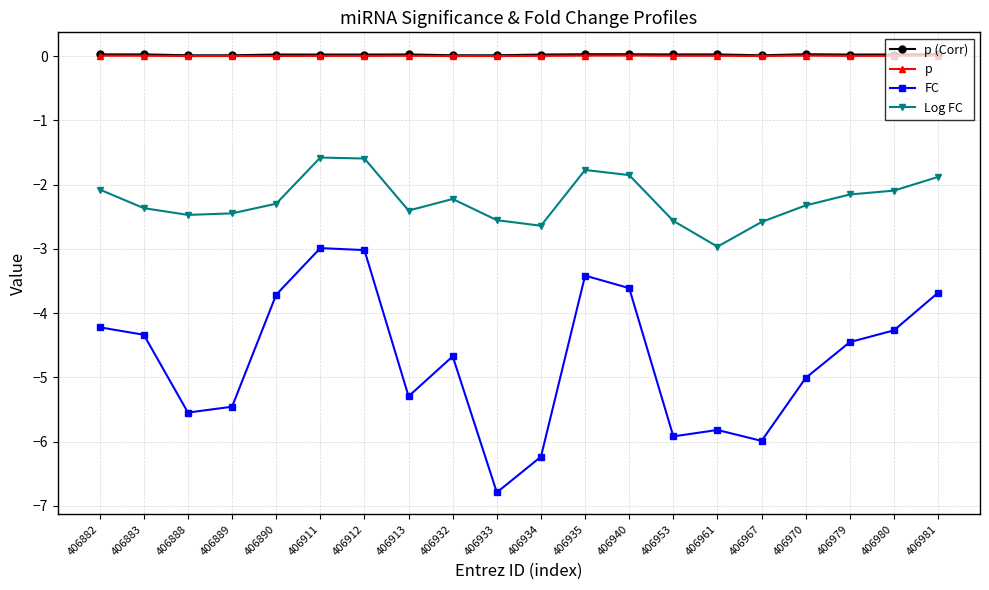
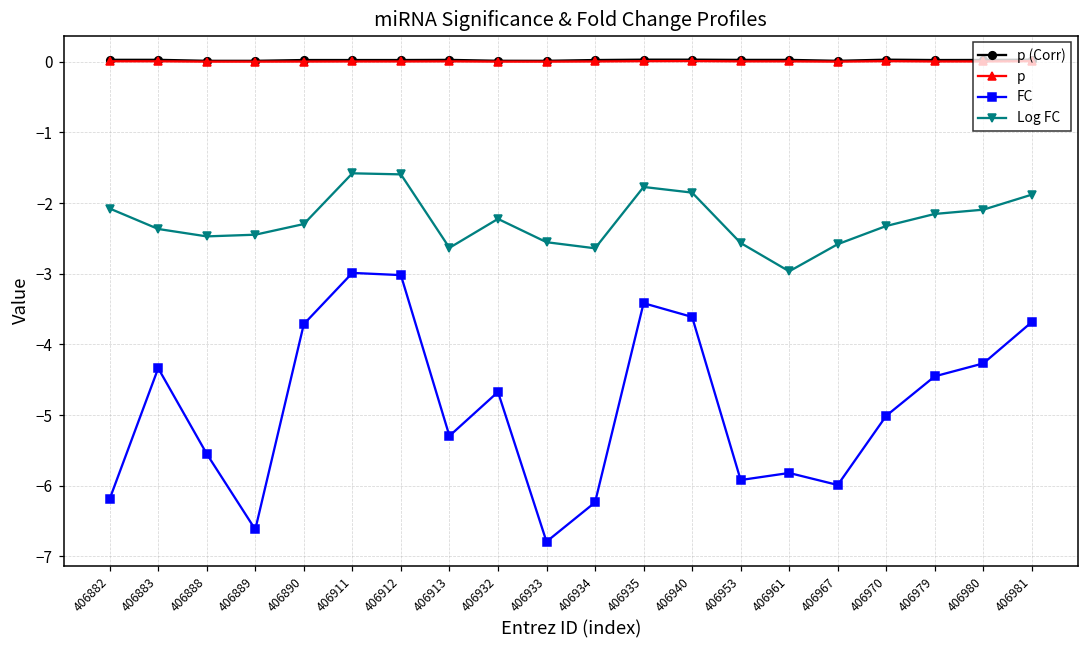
  {
    "FC": {
-     "406882": -4.2,
+     "406882": -6.2,
      "406883": -4.3,
      "406888": -5.5,
-     "406889": -5.5,
+     "406889": -6.6,
      "406890": -3.7,
      "406911": -3.0,
      "406912": -3.0,
      "406913": -5.3,
      "406932": -4.7,
      "406933": -6.8,
      "406934": -6.2,
      "406935": -3.4,
      "406940": -3.6,
      "406953": -5.9,
      "406961": -5.8,
      "406967": -6.0,
      "406970": -5.0,
      "406979": -4.5,
      "406980": -4.3,
      "406981": -3.7
    },
    "Log FC": {
      "406882": -2.1,
      "406883": -2.4,
      "406888": -2.5,
      "406889": -2.4,
      "406890": -2.3,
      "406911": -1.6,
      "406912": -1.6,
-     "406913": -2.4,
+     "406913": -2.6,
      "406932": -2.2,
      "406933": -2.6,
      "406934": -2.6,
      "406935": -1.8,
      "406940": -1.9,
      "406953": -2.6,
      "406961": -3.0,
      "406967": -2.6,
      "406970": -2.3,
      "406979": -2.2,
      "406980": -2.1,
      "406981": -1.9
    }
  }
